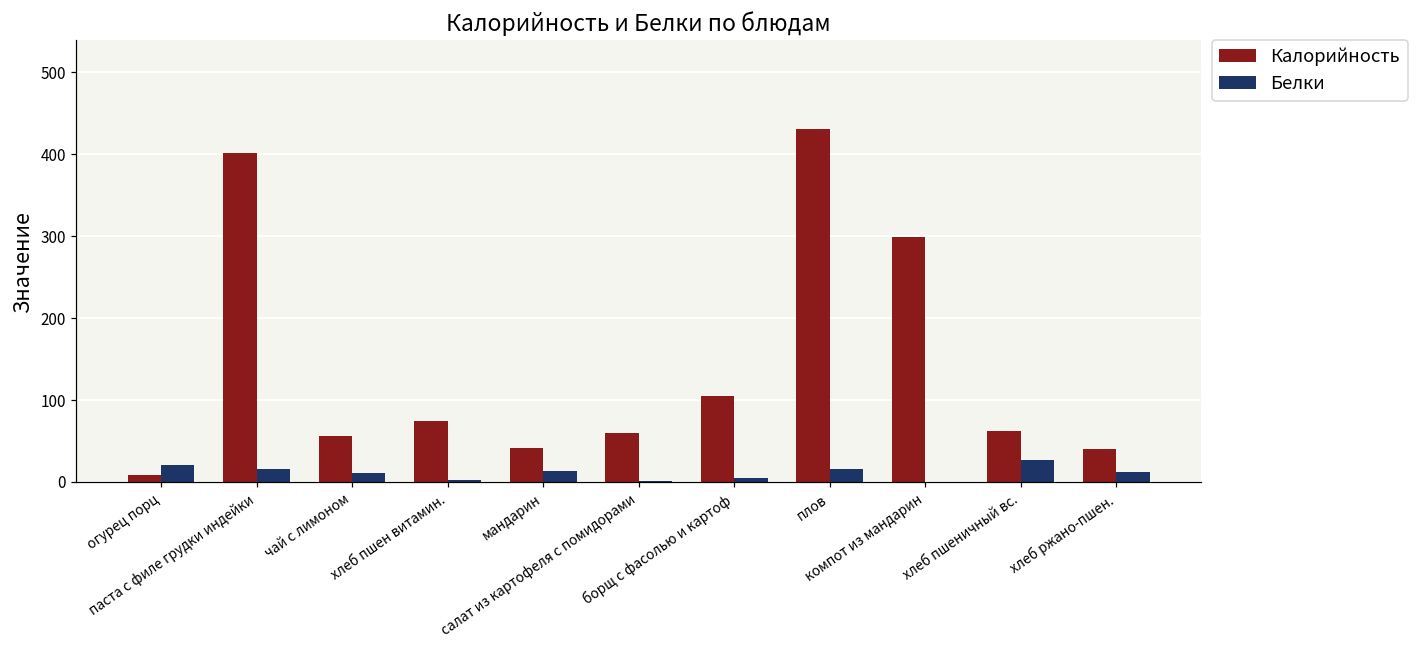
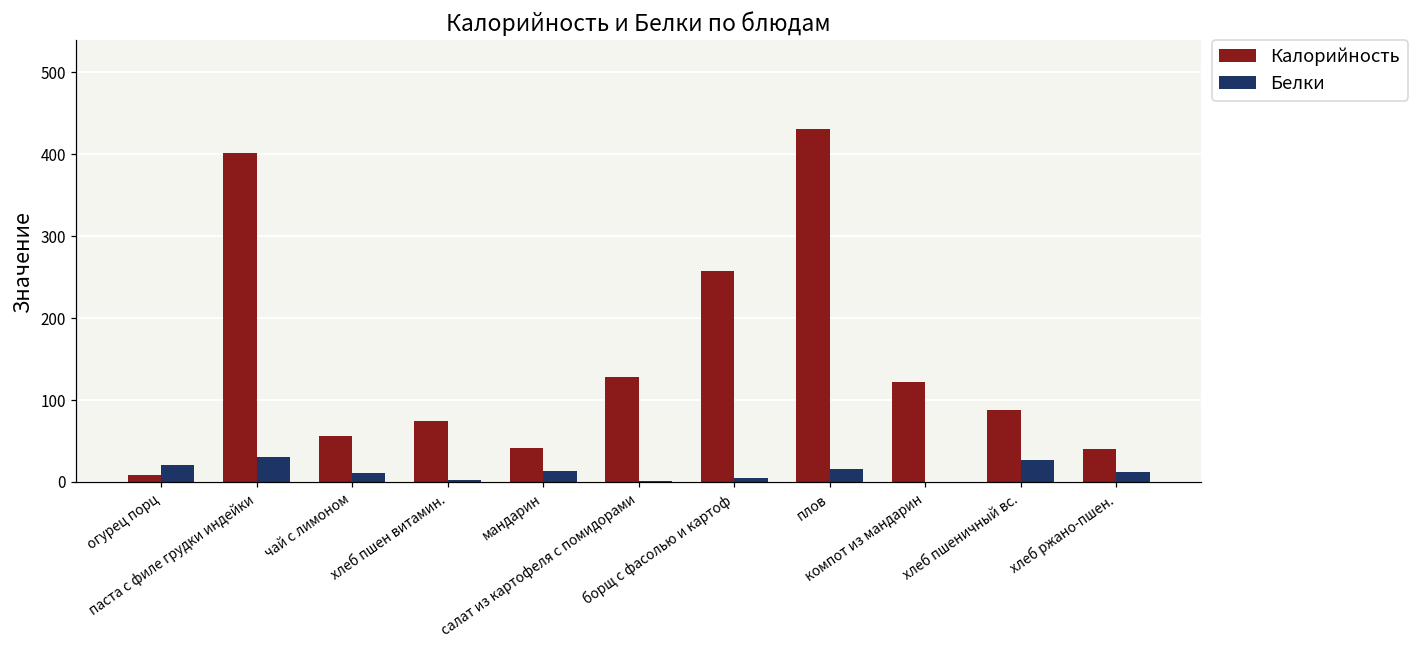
  {
    "Калорийность": {
      "огурец порц": 10,
      "паста с филе грудки индейки": 400,
      "чай с лимоном": 60,
      "хлеб пшен витамин.": 70,
      "мандарин": 40,
-     "салат из картофеля с помидорами": 60,
-     "борщ с фасолью и картоф": 100,
+     "салат из картофеля с помидорами": 130,
+     "борщ с фасолью и картоф": 260,
      "плов": 430,
-     "компот из мандарин": 300,
-     "хлеб пшеничный вс.": 60,
+     "компот из мандарин": 120,
+     "хлеб пшеничный вс.": 90,
      "хлеб ржано-пшен.": 40
    },
    "Белки": {
      "огурец порц": 20,
-     "паста с филе грудки индейки": 20,
+     "паста с филе грудки индейки": 30,
      "чай с лимоном": 10,
      "мандарин": 10,
      "борщ с фасолью и картоф": 0,
      "плов": 20,
      "хлеб пшеничный вс.": 30,
      "хлеб ржано-пшен.": 10
    }
  }
